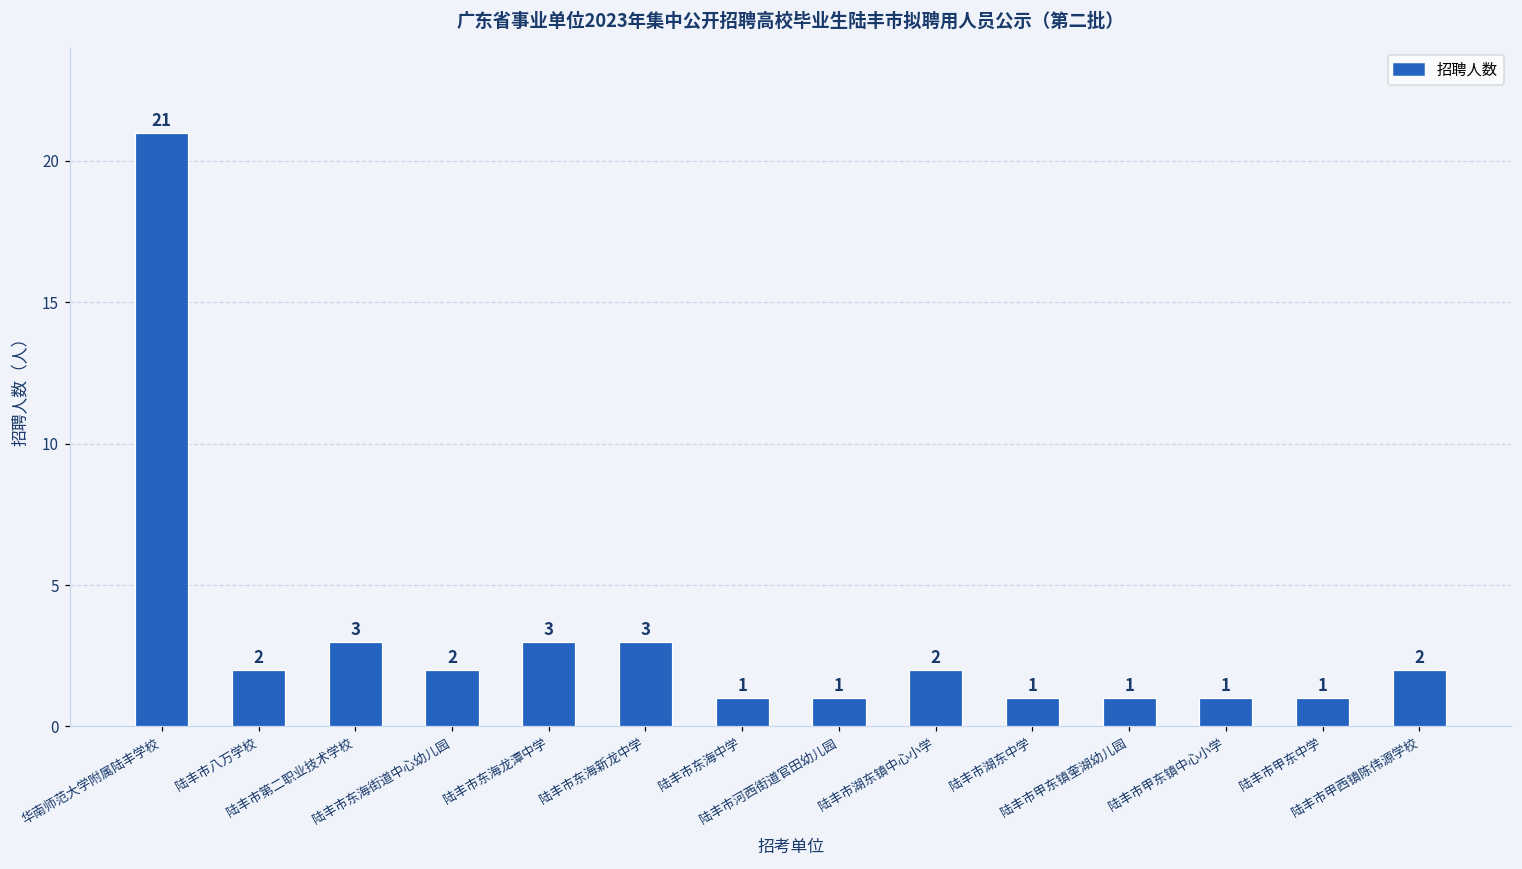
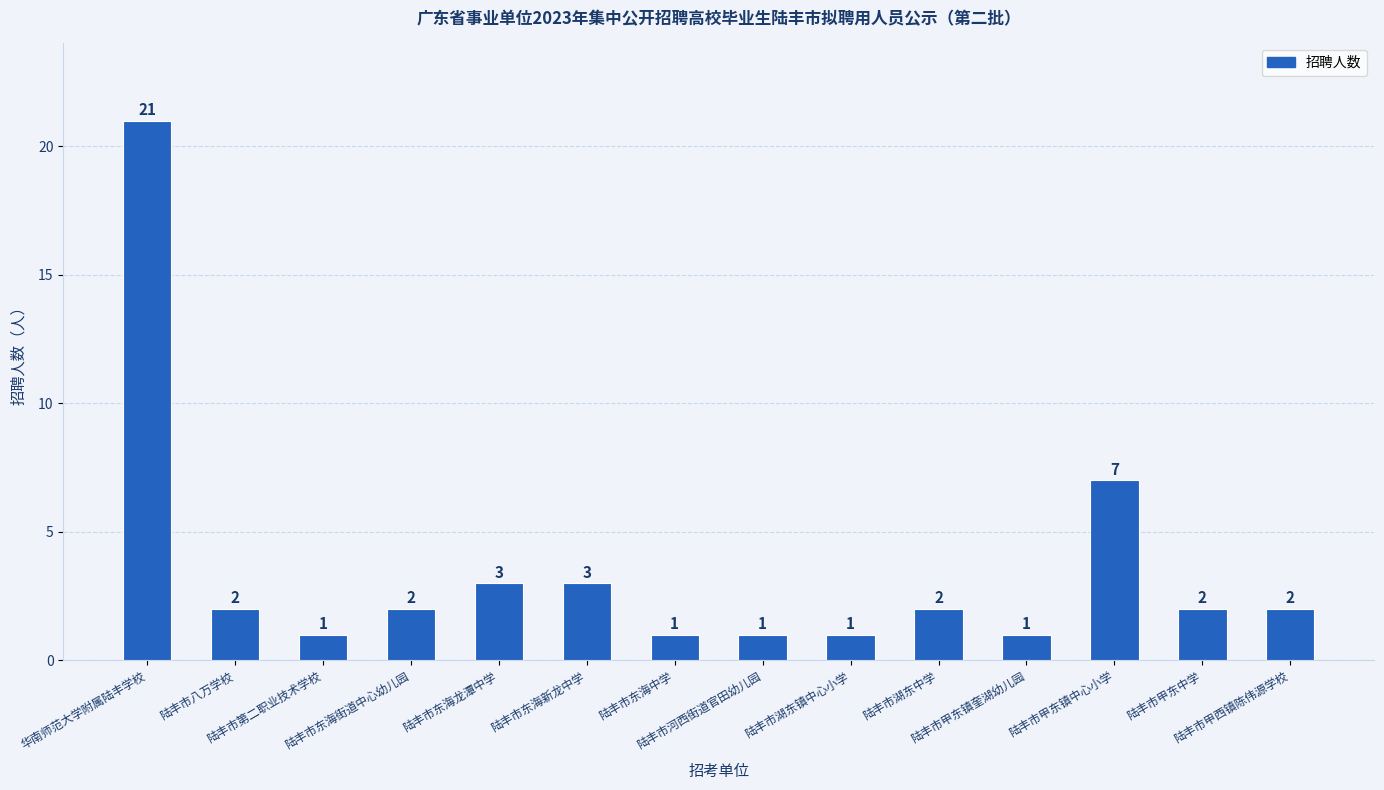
  {
    "华南师范大学附属陆丰学校": 21,
    "陆丰市八万学校": 2,
-   "陆丰市第二职业技术学校": 3,
+   "陆丰市第二职业技术学校": 1,
    "陆丰市东海街道中心幼儿园": 2,
    "陆丰市东海龙潭中学": 3,
    "陆丰市东海新龙中学": 3,
    "陆丰市东海中学": 1,
    "陆丰市河西街道官田幼儿园": 1,
-   "陆丰市湖东镇中心小学": 2,
-   "陆丰市湖东中学": 1,
+   "陆丰市湖东镇中心小学": 1,
+   "陆丰市湖东中学": 2,
    "陆丰市甲东镇奎湖幼儿园": 1,
-   "陆丰市甲东镇中心小学": 1,
-   "陆丰市甲东中学": 1,
+   "陆丰市甲东镇中心小学": 7,
+   "陆丰市甲东中学": 2,
    "陆丰市甲西镇陈伟源学校": 2
  }
